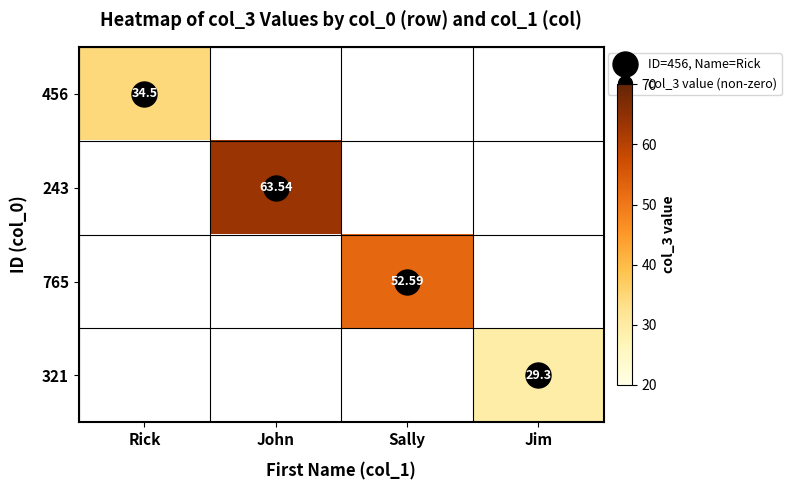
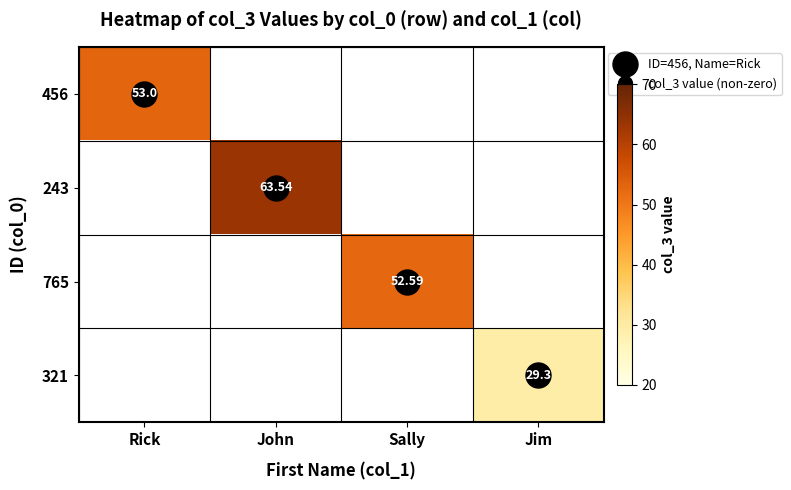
  {
    "456": {
-     "Rick": 34.5
+     "Rick": 53.0
    }
  }
